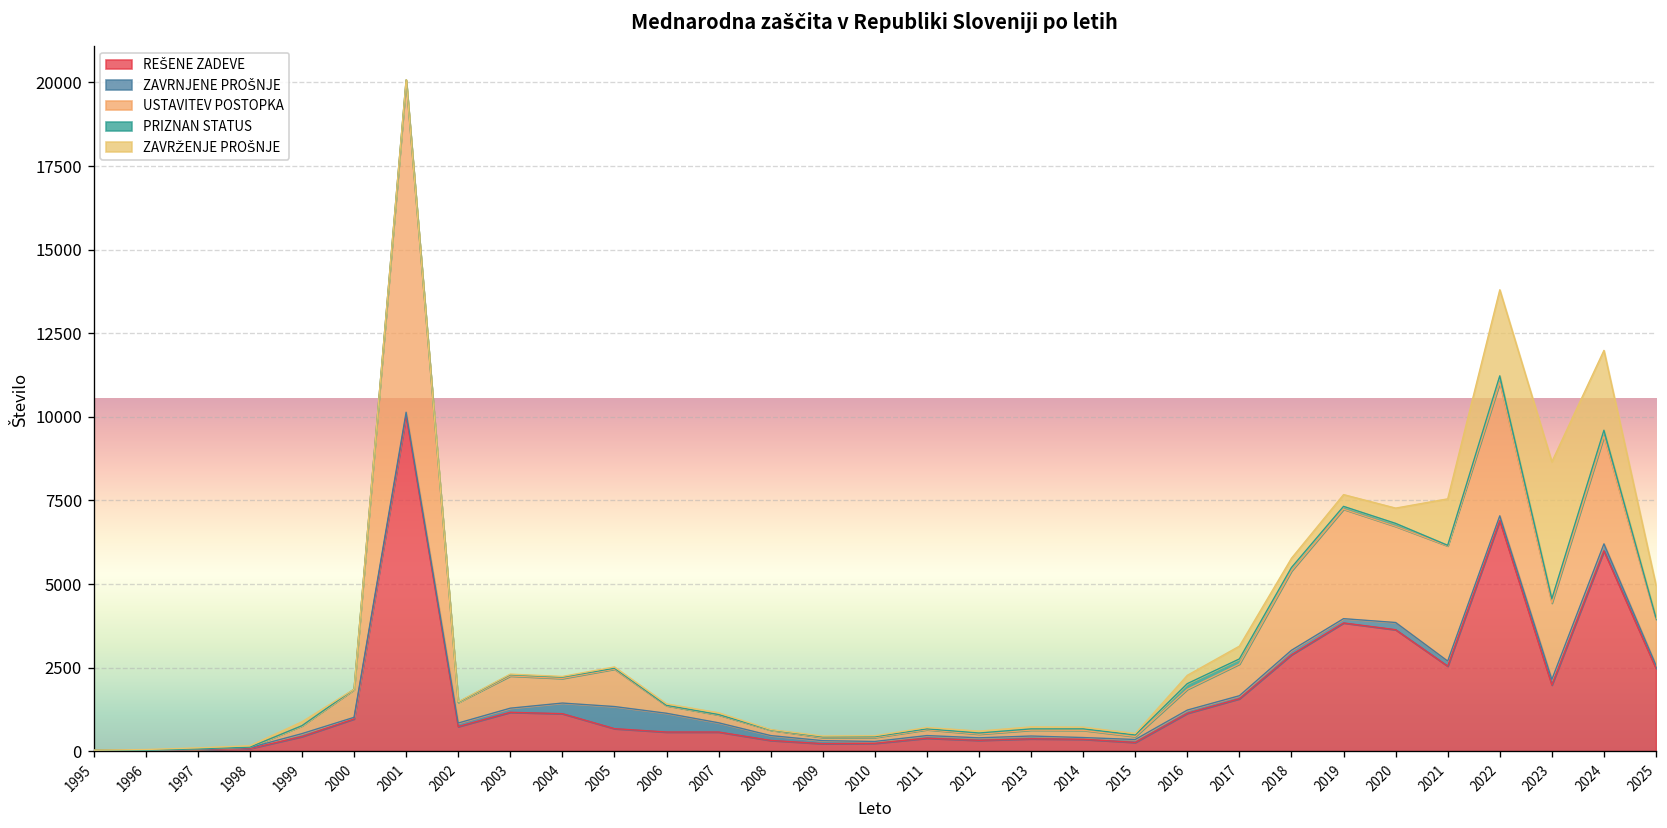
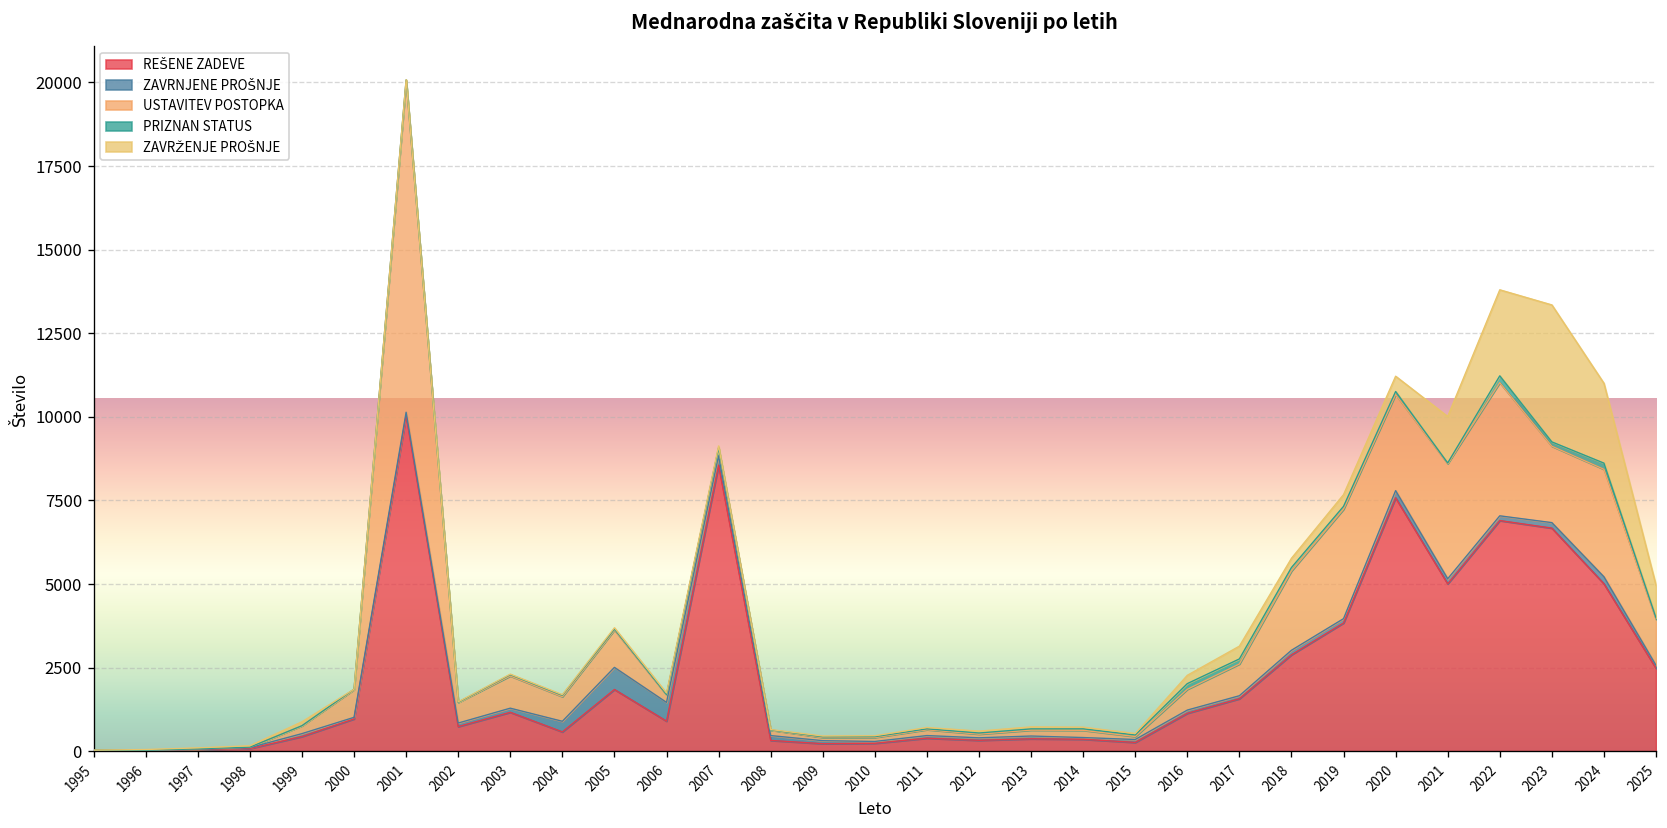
  {
    "REŠENE ZADEVE": {
      "2001": 10000,
      "2002": 700,
      "2003": 1200,
-     "2004": 1100,
-     "2005": 700,
-     "2006": 600,
-     "2007": 600,
+     "2004": 600,
+     "2005": 1800,
+     "2006": 900,
+     "2007": 8600,
      "2008": 300,
      "2016": 1100,
      "2018": 2900,
      "2019": 3800,
-     "2020": 3600,
-     "2021": 2500,
+     "2020": 7600,
+     "2021": 5000,
      "2022": 6900,
-     "2023": 2000,
-     "2024": 6000
+     "2023": 6700,
+     "2024": 5000
    }
  }
